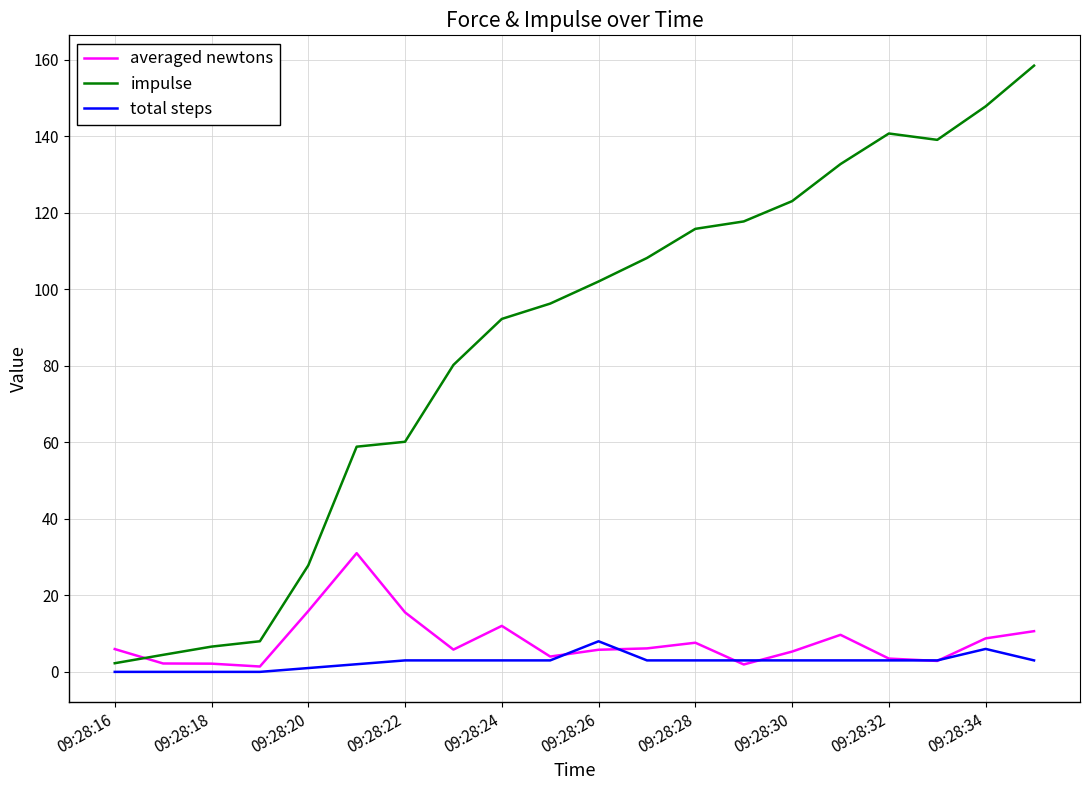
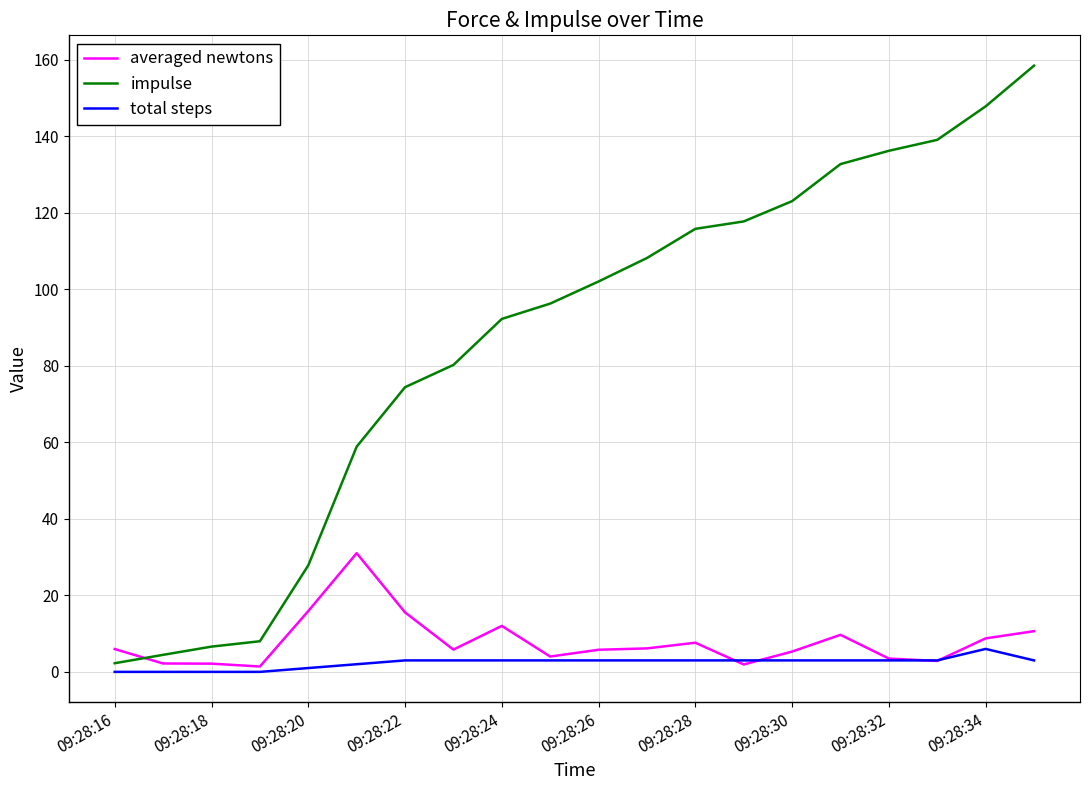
  {
    "averaged newtons": {
      "09:28:16": 6,
      "09:28:18": 2,
      "09:28:20": 16,
      "09:28:22": 16,
      "09:28:24": 12,
      "09:28:26": 6,
      "09:28:28": 8,
      "09:28:30": 5,
      "09:28:34": 9
    },
    "impulse": {
      "09:28:16": 2,
      "09:28:18": 7,
      "09:28:20": 28,
-     "09:28:22": 60,
+     "09:28:22": 74,
      "09:28:24": 92,
      "09:28:26": 102,
      "09:28:28": 116,
      "09:28:30": 123,
-     "09:28:32": 141,
+     "09:28:32": 136,
      "09:28:34": 148
    },
    "total steps": {
      "09:28:16": 0,
      "09:28:18": 0,
      "09:28:20": 1,
      "09:28:22": 3,
      "09:28:24": 3,
-     "09:28:26": 8,
+     "09:28:26": 3,
      "09:28:28": 3,
      "09:28:30": 3,
      "09:28:34": 6
    }
  }
